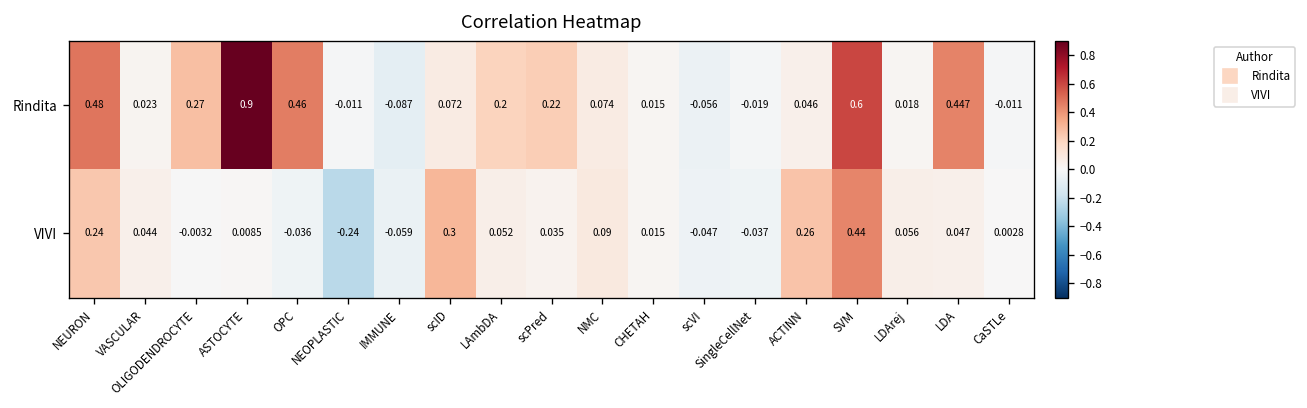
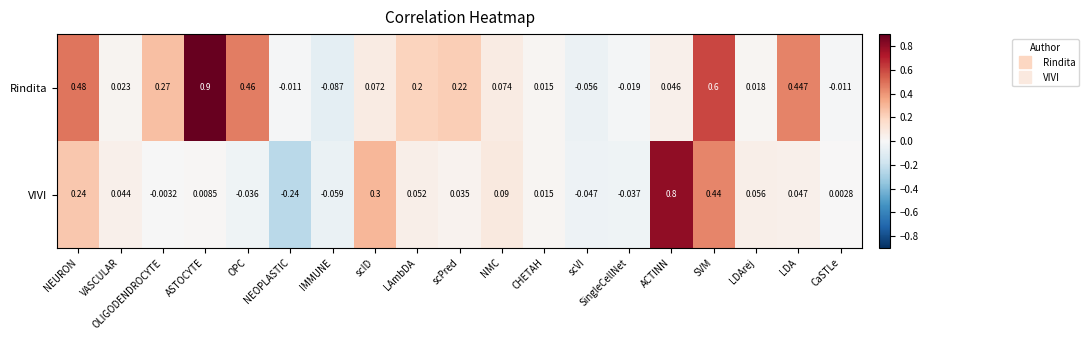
  {
    "Rindita": {
      "NEURON": 0.48,
      "VASCULAR": 0.023,
      "OLIGODENDROCYTE": 0.27,
      "ASTOCYTE": 0.9,
      "OPC": 0.46,
      "NEOPLASTIC": -0.011,
      "IMMUNE": -0.087,
      "scID": 0.072,
      "LAmbDA": 0.2,
      "scPred": 0.22,
      "NMC": 0.074,
      "CHETAH": 0.015,
      "scVI": -0.056,
      "SingleCellNet": -0.019,
      "ACTINN": 0.046,
      "SVM": 0.6,
      "LDArej": 0.018,
      "LDA": 0.447,
      "CaSTLe": -0.011
    },
    "VIVI": {
      "NEURON": 0.24,
      "VASCULAR": 0.044,
      "OLIGODENDROCYTE": -0.0032,
      "ASTOCYTE": 0.0085,
      "OPC": -0.036,
      "NEOPLASTIC": -0.24,
      "IMMUNE": -0.059,
      "scID": 0.3,
      "LAmbDA": 0.052,
      "scPred": 0.035,
      "NMC": 0.09,
      "CHETAH": 0.015,
      "scVI": -0.047,
      "SingleCellNet": -0.037,
-     "ACTINN": 0.26,
+     "ACTINN": 0.8,
      "SVM": 0.44,
      "LDArej": 0.056,
      "LDA": 0.047,
      "CaSTLe": 0.0028
    }
  }
